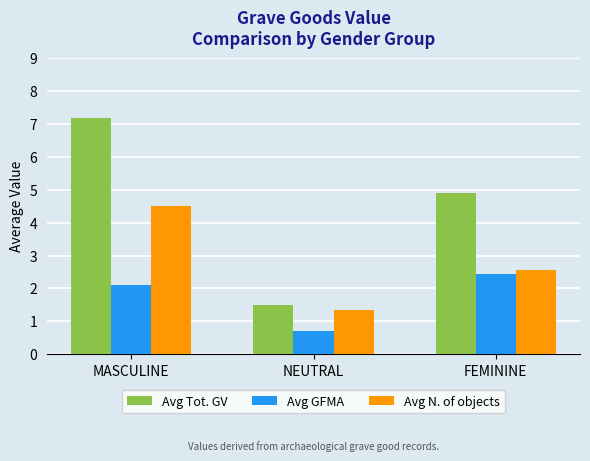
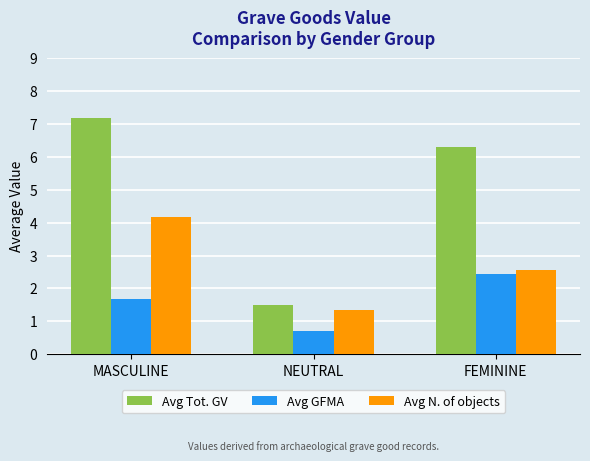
  {
    "Avg Tot. GV": {
      "MASCULINE": 7.2,
      "NEUTRAL": 1.5,
-     "FEMININE": 4.9
+     "FEMININE": 6.3
    },
    "Avg GFMA": {
-     "MASCULINE": 2.1,
+     "MASCULINE": 1.7,
      "NEUTRAL": 0.7,
      "FEMININE": 2.5
    },
    "Avg N. of objects": {
-     "MASCULINE": 4.5,
+     "MASCULINE": 4.2,
      "NEUTRAL": 1.3,
      "FEMININE": 2.6
    }
  }
